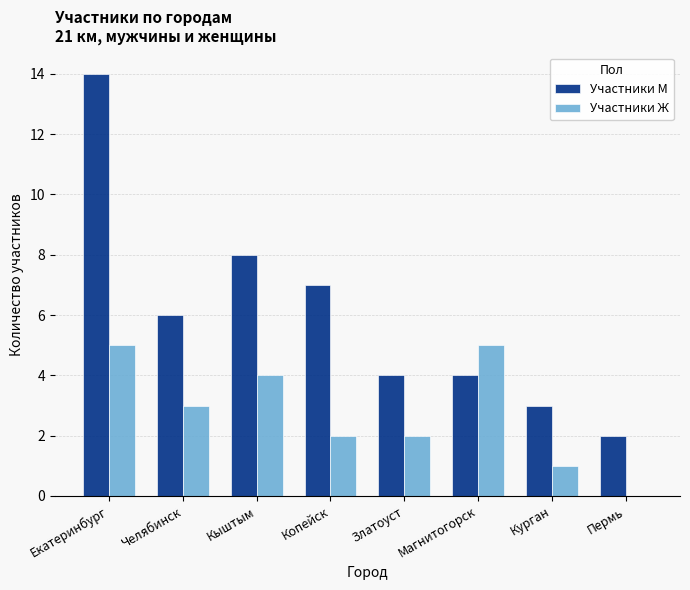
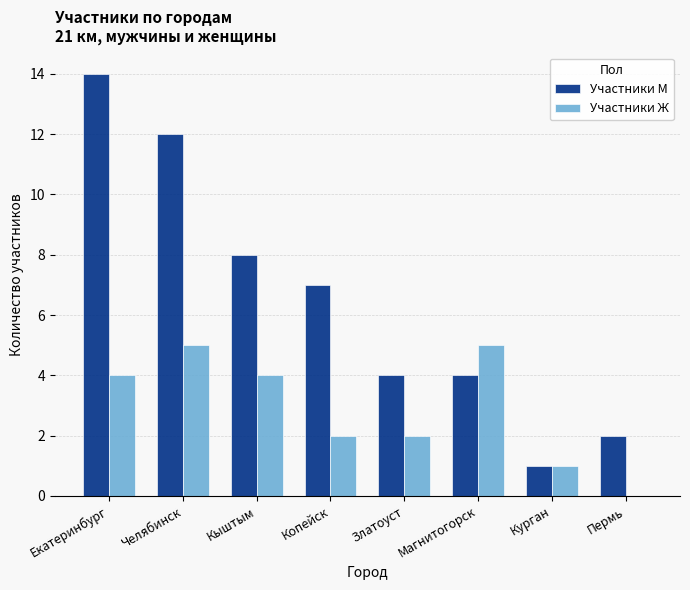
  {
    "Участники М": {
      "Екатеринбург": 14,
-     "Челябинск": 6,
+     "Челябинск": 12,
      "Кыштым": 8,
      "Копейск": 7,
      "Златоуст": 4,
      "Магнитогорск": 4,
-     "Курган": 3,
+     "Курган": 1,
      "Пермь": 2
    },
    "Участники Ж": {
-     "Екатеринбург": 5,
-     "Челябинск": 3,
+     "Екатеринбург": 4,
+     "Челябинск": 5,
      "Кыштым": 4,
      "Копейск": 2,
      "Златоуст": 2,
      "Магнитогорск": 5,
      "Курган": 1,
      "Пермь": 0
    }
  }
